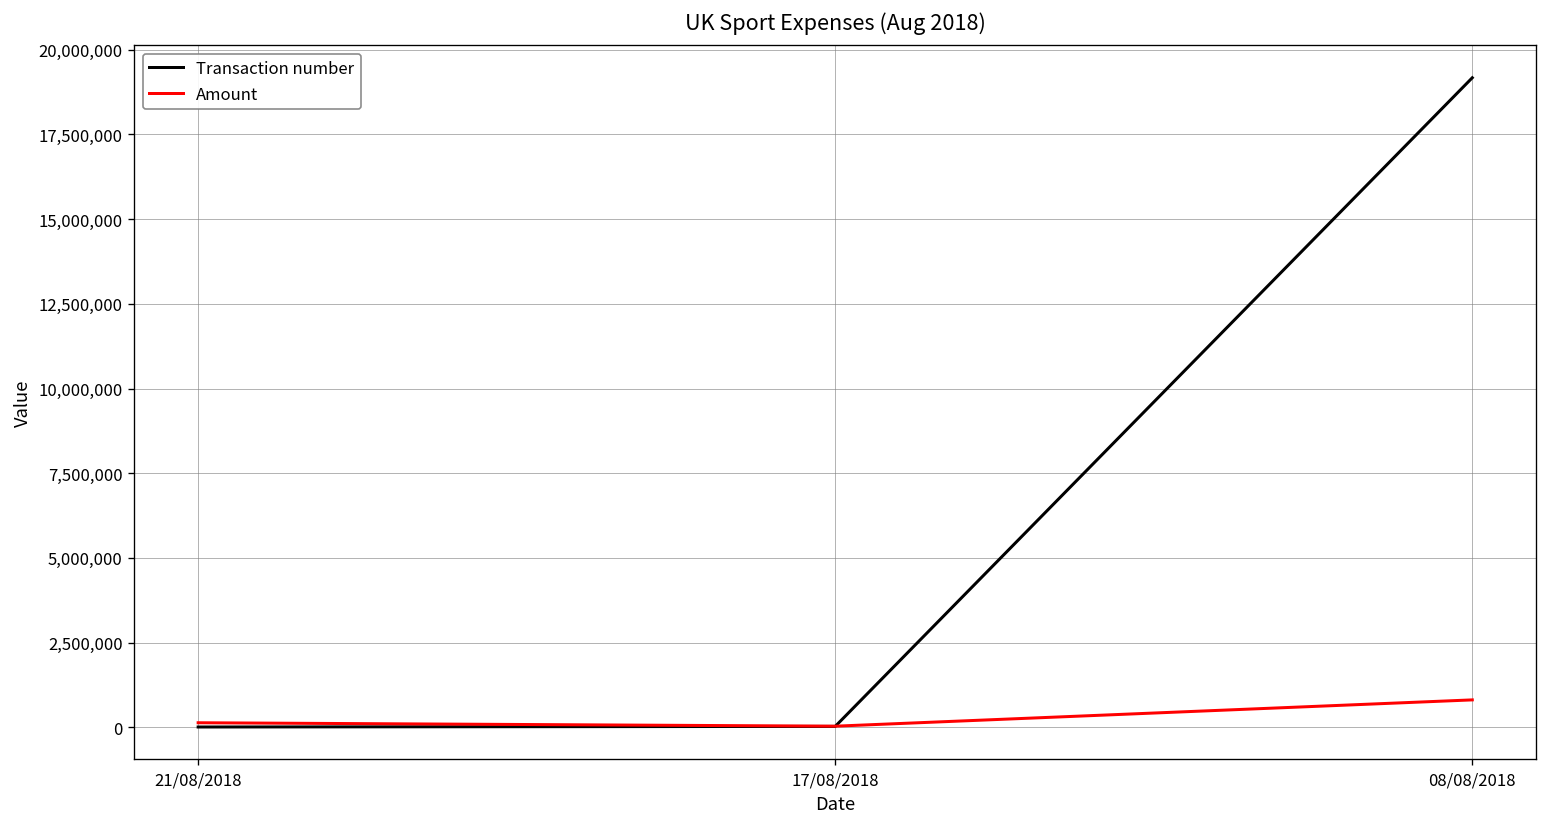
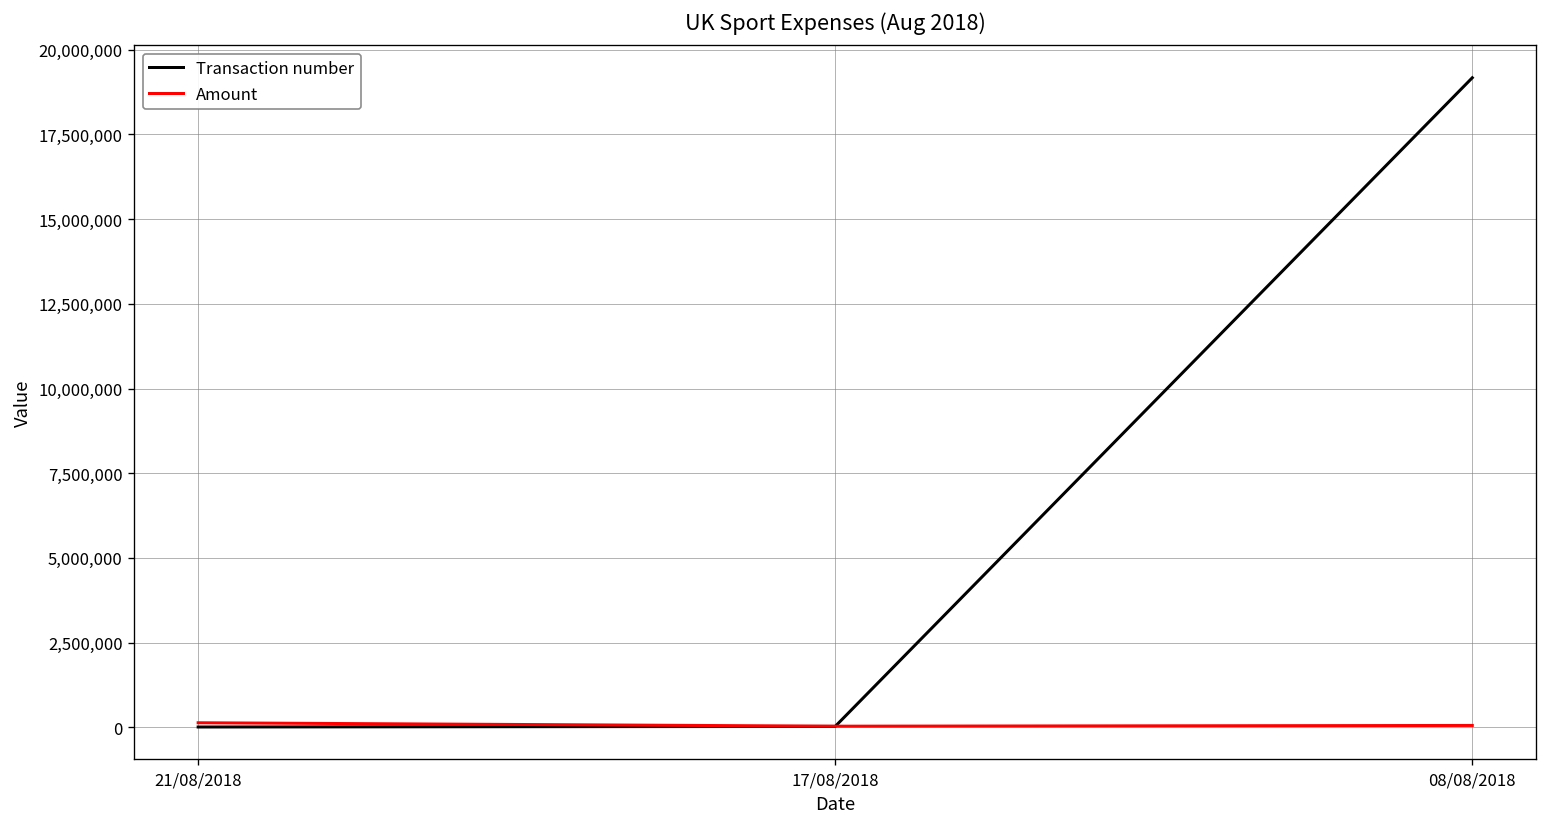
  {
    "Transaction number": {
      "21/08/2018": "0",
      "08/08/2018": "19,200,000"
    },
    "Amount": {
      "21/08/2018": "100,000",
-     "08/08/2018": "800,000"
+     "08/08/2018": "100,000"
    }
  }
